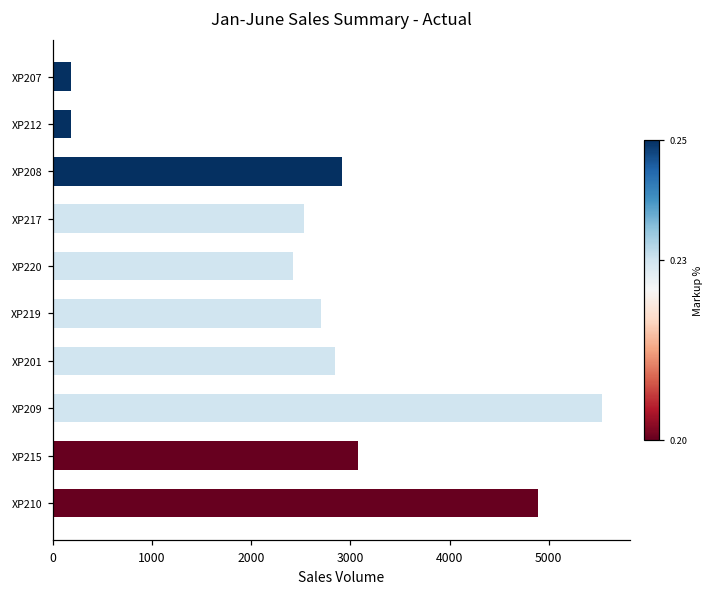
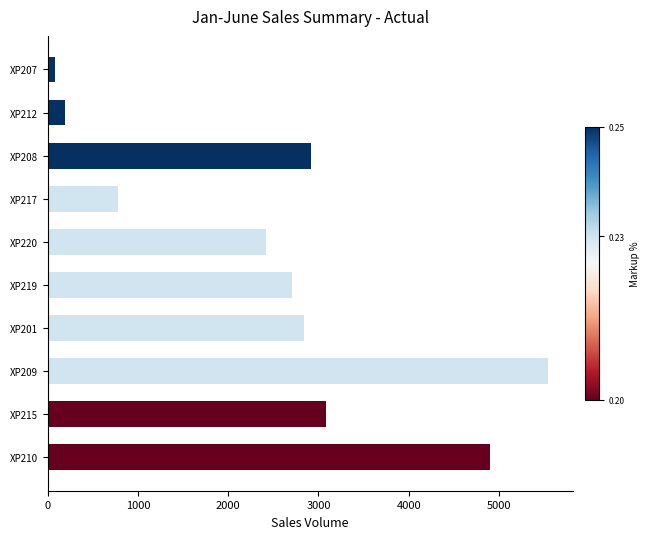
  {
-   "XP207": 200,
+   "XP207": 100,
    "XP212": 200,
    "XP208": 2900,
-   "XP217": 2500,
+   "XP217": 800,
    "XP220": 2400,
    "XP219": 2700,
    "XP201": 2800,
    "XP209": 5500,
    "XP215": 3100,
    "XP210": 4900
  }
